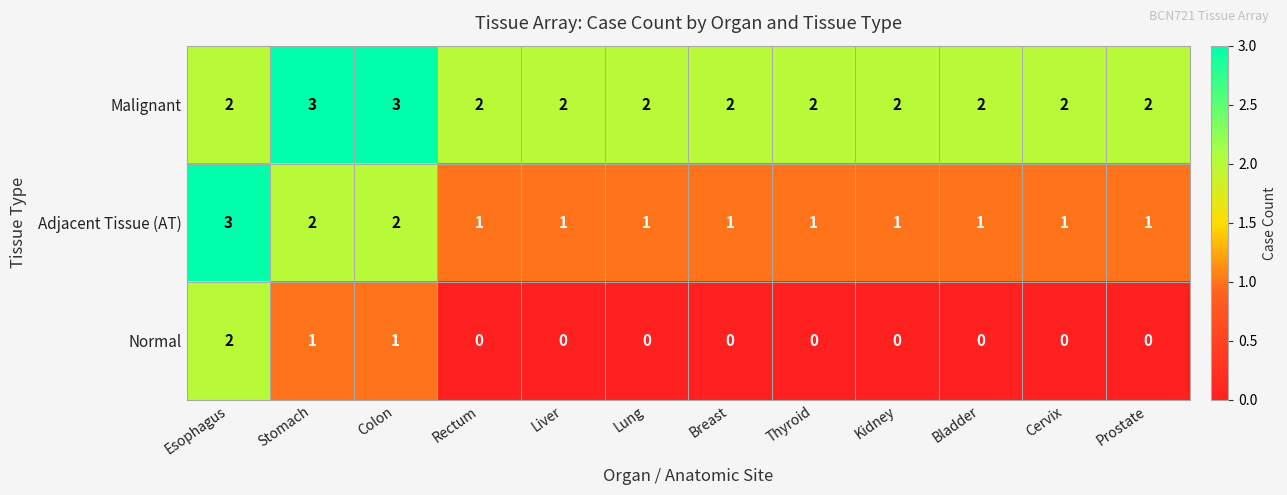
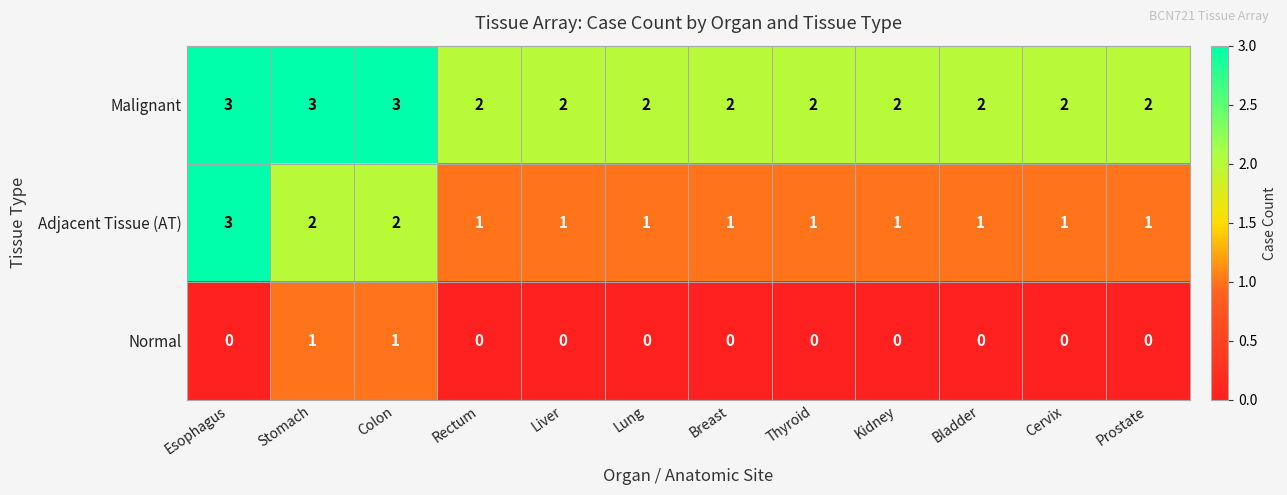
  {
    "Malignant": {
-     "Esophagus": 2,
+     "Esophagus": 3,
      "Stomach": 3,
      "Colon": 3,
      "Rectum": 2,
      "Liver": 2,
      "Lung": 2,
      "Breast": 2,
      "Thyroid": 2,
      "Kidney": 2,
      "Bladder": 2,
      "Cervix": 2,
      "Prostate": 2
    },
    "Adjacent Tissue (AT)": {
      "Esophagus": 3,
      "Stomach": 2,
      "Colon": 2,
      "Rectum": 1,
      "Liver": 1,
      "Lung": 1,
      "Breast": 1,
      "Thyroid": 1,
      "Kidney": 1,
      "Bladder": 1,
      "Cervix": 1,
      "Prostate": 1
    },
    "Normal": {
-     "Esophagus": 2,
+     "Esophagus": 0,
      "Stomach": 1,
      "Colon": 1,
      "Rectum": 0,
      "Liver": 0,
      "Lung": 0,
      "Breast": 0,
      "Thyroid": 0,
      "Kidney": 0,
      "Bladder": 0,
      "Cervix": 0,
      "Prostate": 0
    }
  }
